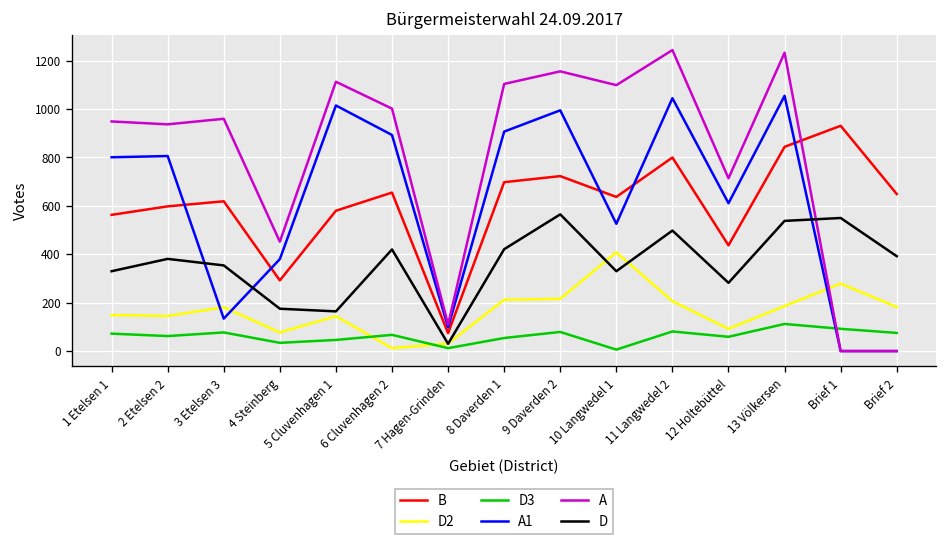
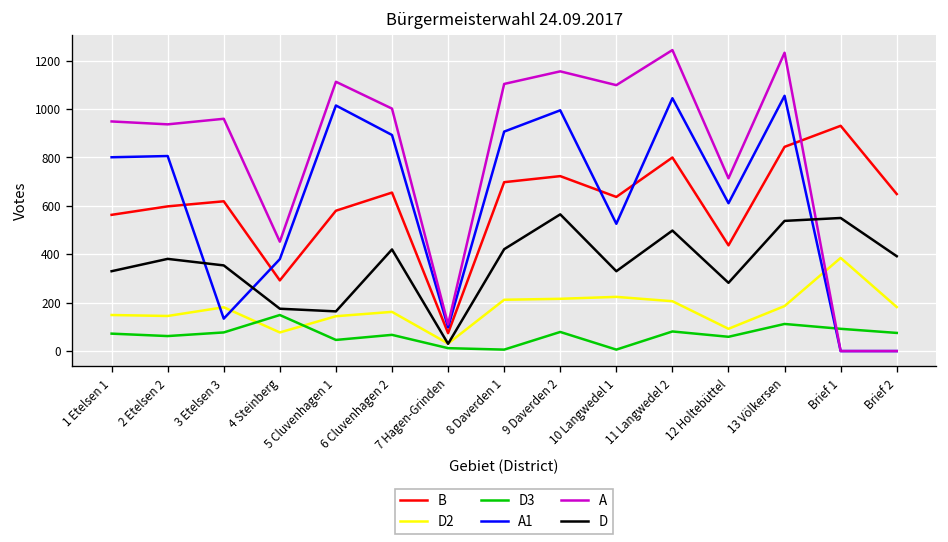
  {
    "B": {
      "1 Etelsen 1": 560,
      "2 Etelsen 2": 600,
      "3 Etelsen 3": 620,
      "4 Steinberg": 290,
      "5 Cluvenhagen 1": 580,
      "6 Cluvenhagen 2": 660,
      "7 Hagen-Grinden": 70,
      "8 Daverden 1": 700,
      "9 Daverden 2": 720,
      "10 Langwedel 1": 640,
      "11 Langwedel 2": 800,
      "12 Holtebüttel": 440,
      "13 Völkersen": 840,
      "Brief 1": 930,
      "Brief 2": 650
    },
    "D2": {
      "1 Etelsen 1": 150,
      "2 Etelsen 2": 150,
      "3 Etelsen 3": 180,
      "4 Steinberg": 80,
      "5 Cluvenhagen 1": 140,
-     "6 Cluvenhagen 2": 10,
+     "6 Cluvenhagen 2": 160,
      "8 Daverden 1": 210,
      "9 Daverden 2": 220,
-     "10 Langwedel 1": 410,
+     "10 Langwedel 1": 220,
      "11 Langwedel 2": 210,
      "12 Holtebüttel": 90,
      "13 Völkersen": 190,
-     "Brief 1": 280,
+     "Brief 1": 390,
      "Brief 2": 180
    },
    "D3": {
      "1 Etelsen 1": 70,
      "2 Etelsen 2": 60,
      "3 Etelsen 3": 80,
-     "4 Steinberg": 30,
+     "4 Steinberg": 150,
      "5 Cluvenhagen 1": 50,
      "6 Cluvenhagen 2": 70,
      "7 Hagen-Grinden": 10,
-     "8 Daverden 1": 50,
+     "8 Daverden 1": 10,
      "9 Daverden 2": 80,
      "10 Langwedel 1": 10,
      "11 Langwedel 2": 80,
      "12 Holtebüttel": 60,
      "13 Völkersen": 110,
      "Brief 1": 90,
      "Brief 2": 80
    },
    "A1": {
      "1 Etelsen 1": 800,
      "2 Etelsen 2": 810,
      "3 Etelsen 3": 130,
      "4 Steinberg": 380,
      "5 Cluvenhagen 1": 1020,
      "6 Cluvenhagen 2": 890,
      "8 Daverden 1": 910,
      "9 Daverden 2": 1000,
      "10 Langwedel 1": 530,
      "11 Langwedel 2": 1050,
      "12 Holtebüttel": 610,
      "13 Völkersen": 1060
    },
    "A": {
      "1 Etelsen 1": 950,
      "2 Etelsen 2": 940,
      "3 Etelsen 3": 960,
      "4 Steinberg": 450,
      "5 Cluvenhagen 1": 1110,
      "6 Cluvenhagen 2": 1000,
      "8 Daverden 1": 1100,
      "9 Daverden 2": 1160,
      "10 Langwedel 1": 1100,
      "11 Langwedel 2": 1240,
      "12 Holtebüttel": 710,
      "13 Völkersen": 1230
    },
    "D": {
      "1 Etelsen 1": 330,
      "2 Etelsen 2": 380,
      "3 Etelsen 3": 350,
      "4 Steinberg": 180,
      "5 Cluvenhagen 1": 160,
      "6 Cluvenhagen 2": 420,
      "8 Daverden 1": 420,
      "9 Daverden 2": 570,
      "10 Langwedel 1": 330,
      "11 Langwedel 2": 500,
      "12 Holtebüttel": 280,
      "13 Völkersen": 540,
      "Brief 1": 550,
      "Brief 2": 390
    }
  }
